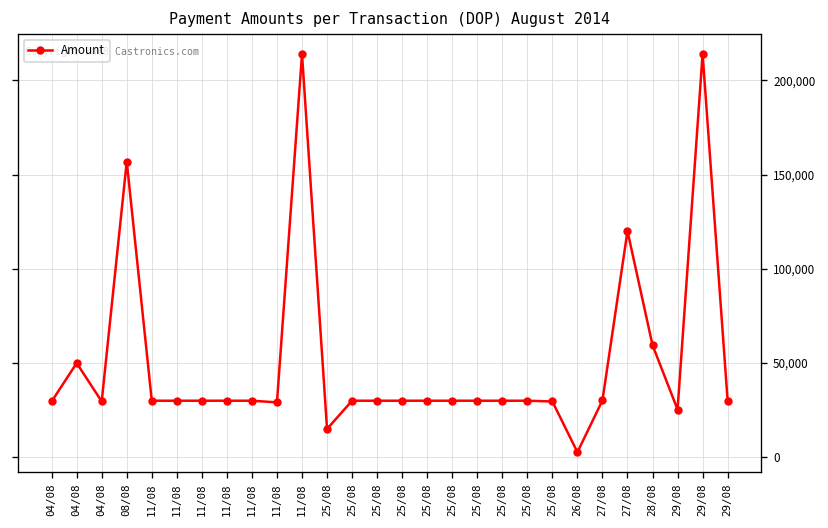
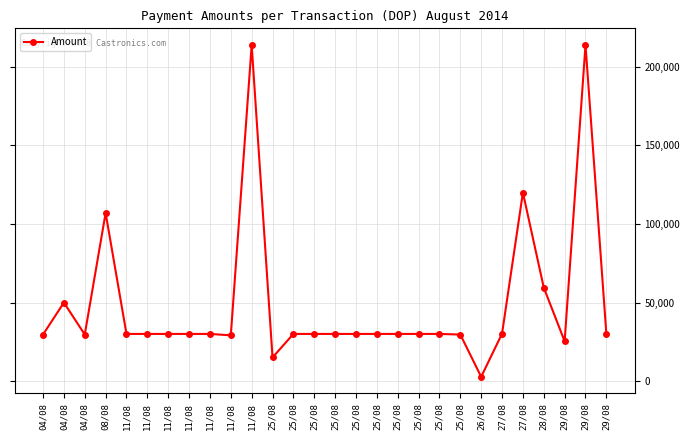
  {
-   "08/08": "157,000",
+   "08/08": "107,000",
    "26/08": "3,000",
    "28/08": "59,000"
  }
